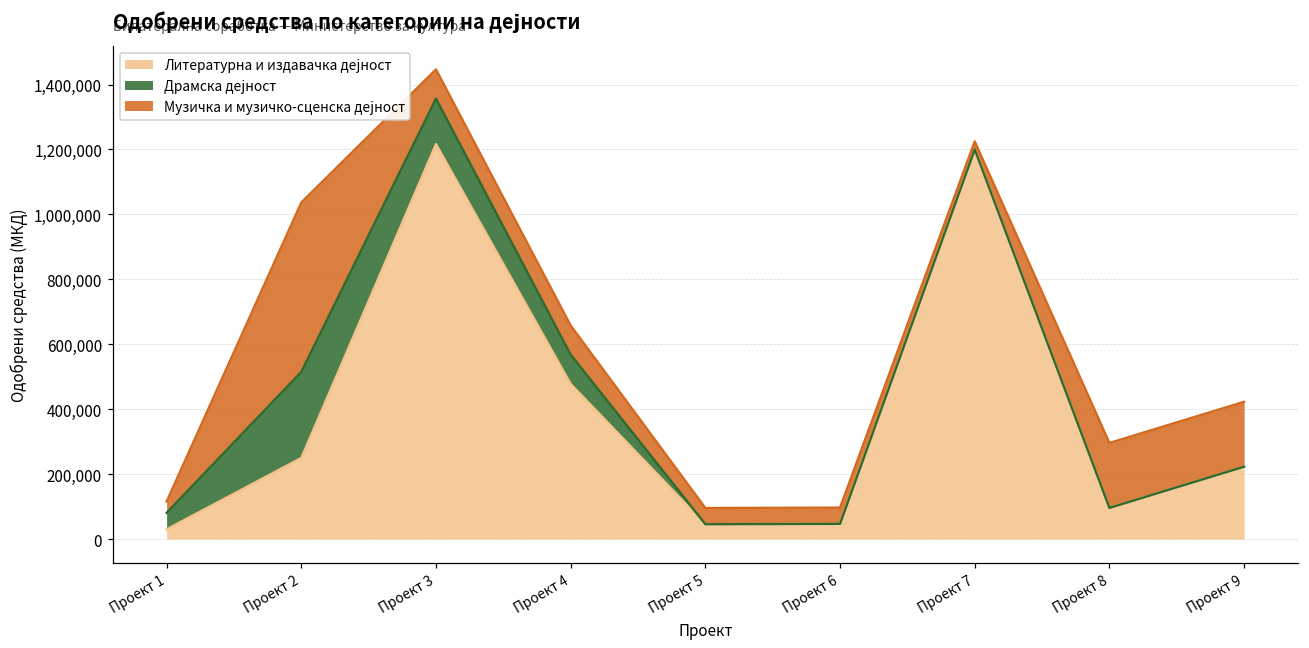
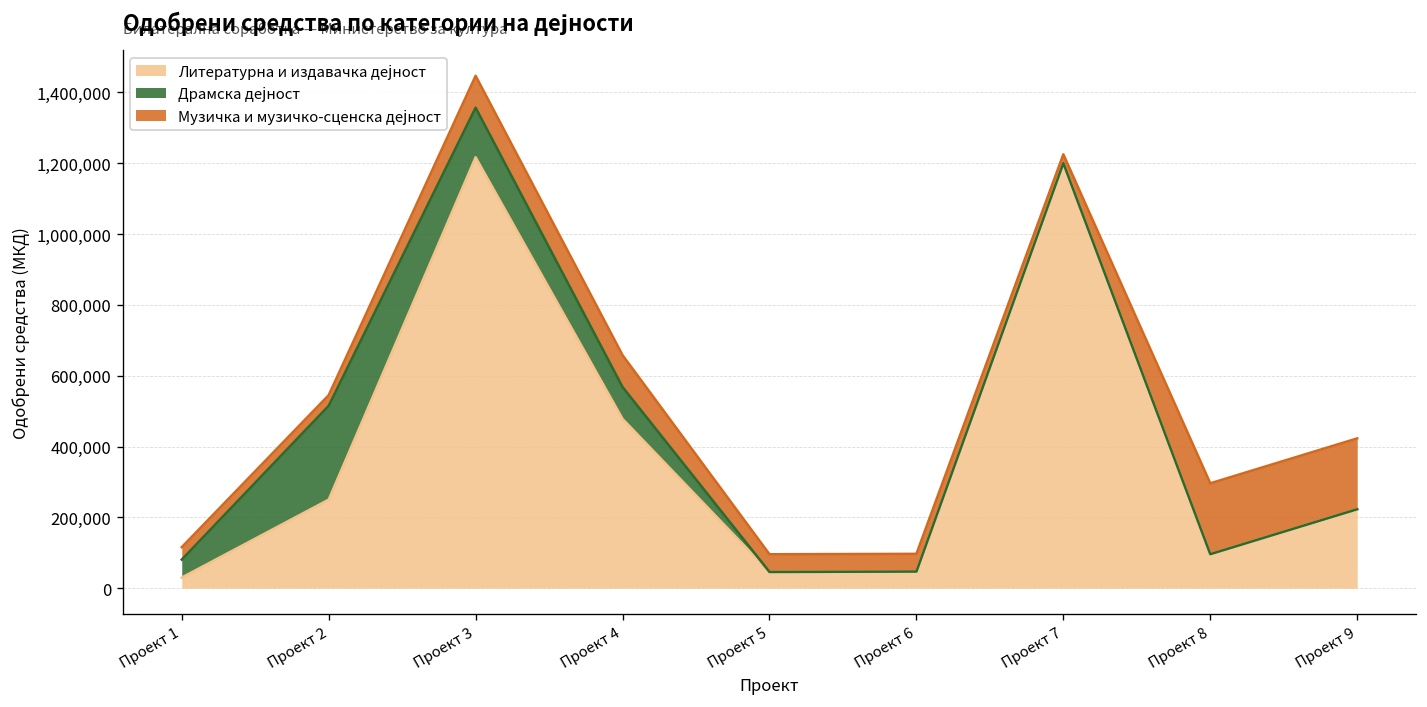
  {
    "Литературна и издавачка дејност": {
      "Проект 1": "30,000",
      "Проект 2": "250,000",
      "Проект 3": "1,220,000",
      "Проект 4": "480,000"
    },
    "Драмска дејност": {
      "Проект 1": "50,000",
      "Проект 2": "270,000",
      "Проект 3": "140,000",
      "Проект 4": "90,000"
    },
    "Музичка и музичко-сценска дејност": {
      "Проект 1": "40,000",
-     "Проект 2": "520,000",
+     "Проект 2": "30,000",
      "Проект 3": "90,000",
      "Проект 4": "90,000",
      "Проект 5": "50,000",
      "Проект 6": "50,000",
      "Проект 7": "30,000",
      "Проект 8": "200,000",
      "Проект 9": "200,000"
    }
  }
